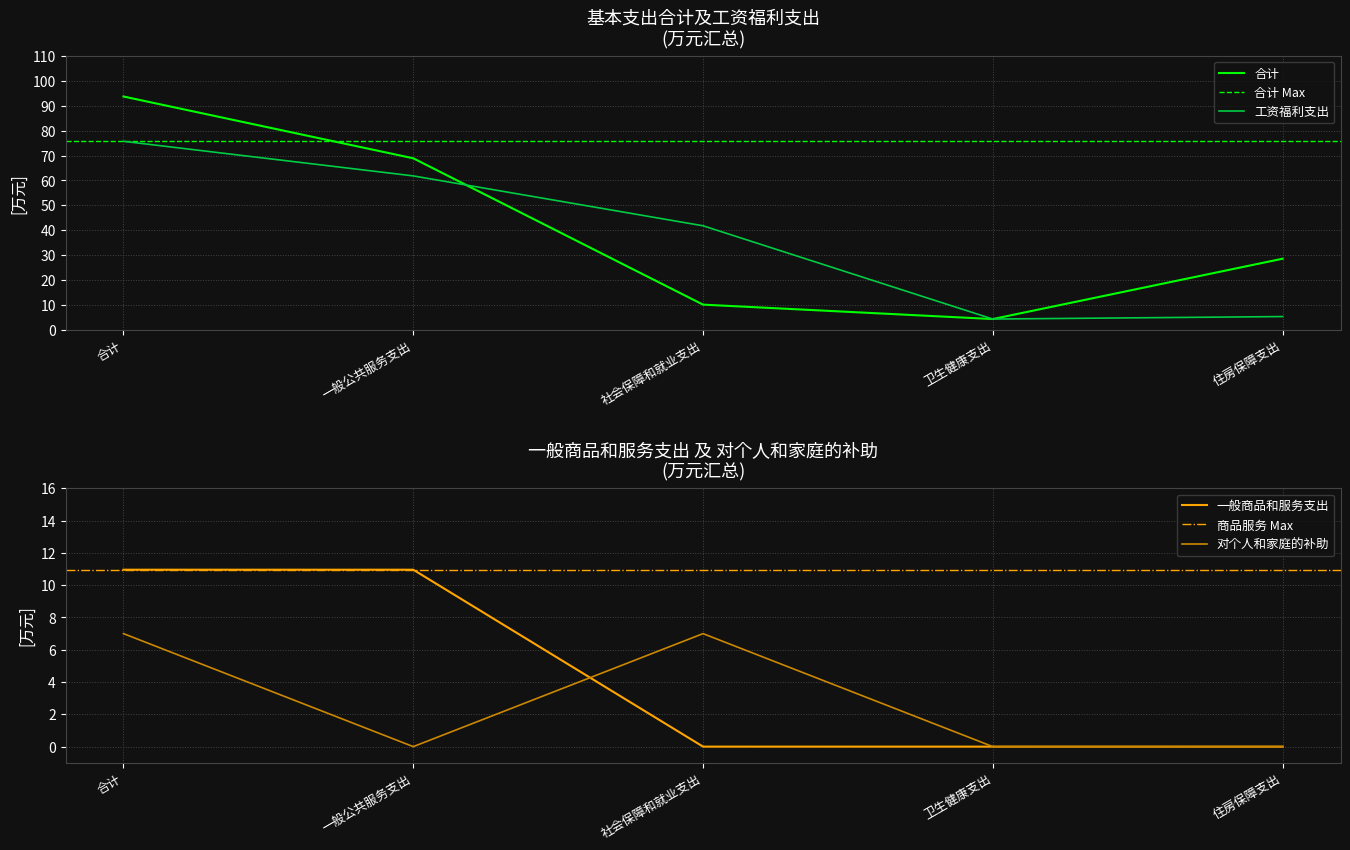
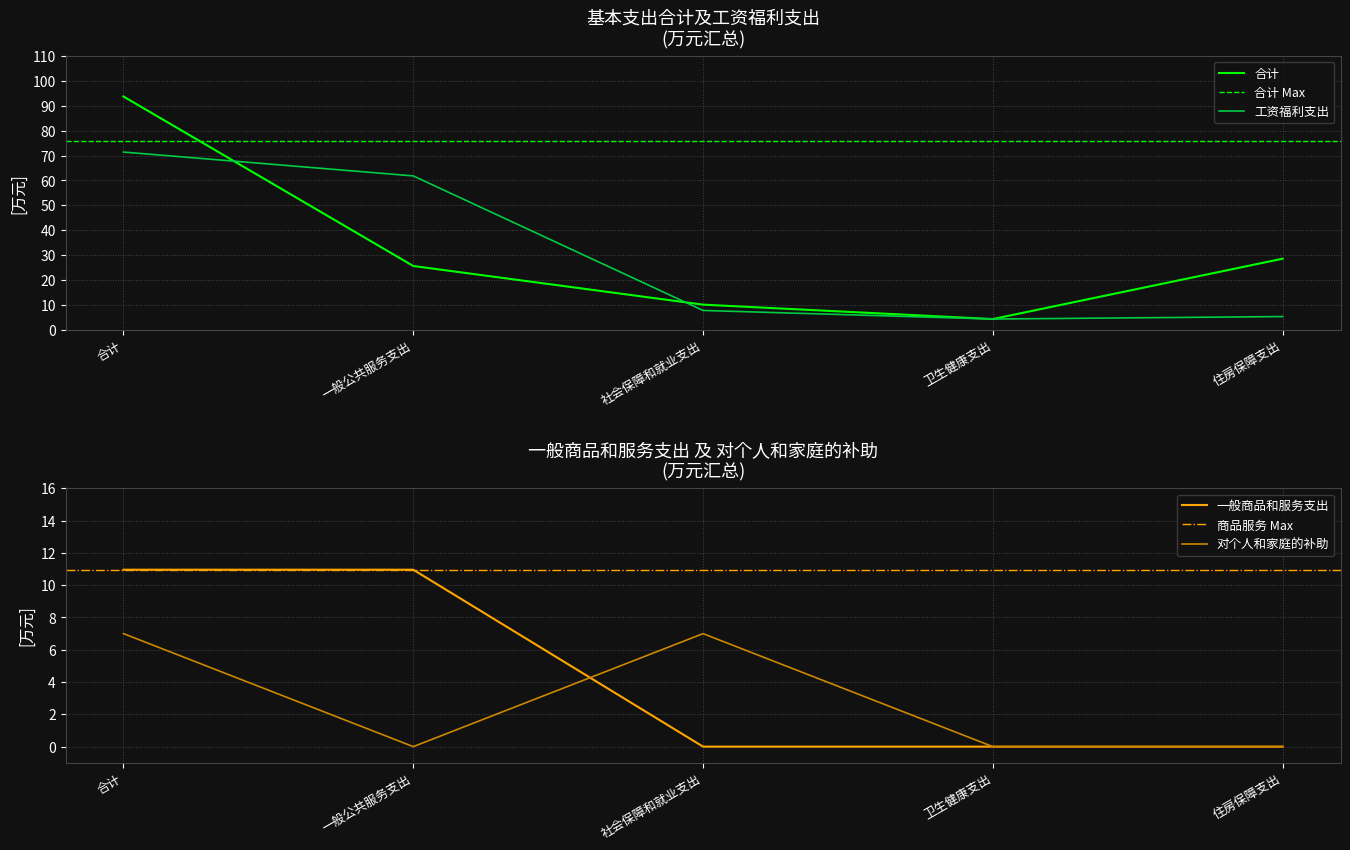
  {
    "基本支出合计及工资福利支出 (万元汇总)": {
      "合计": {
        "合计": 94,
-       "一般公共服务支出": 69,
+       "一般公共服务支出": 26,
        "社会保障和就业支出": 10,
        "住房保障支出": 29
      },
      "工资福利支出": {
-       "合计": 76,
+       "合计": 71,
        "一般公共服务支出": 62,
-       "社会保障和就业支出": 42,
+       "社会保障和就业支出": 8,
        "住房保障支出": 5
      }
    }
  }
